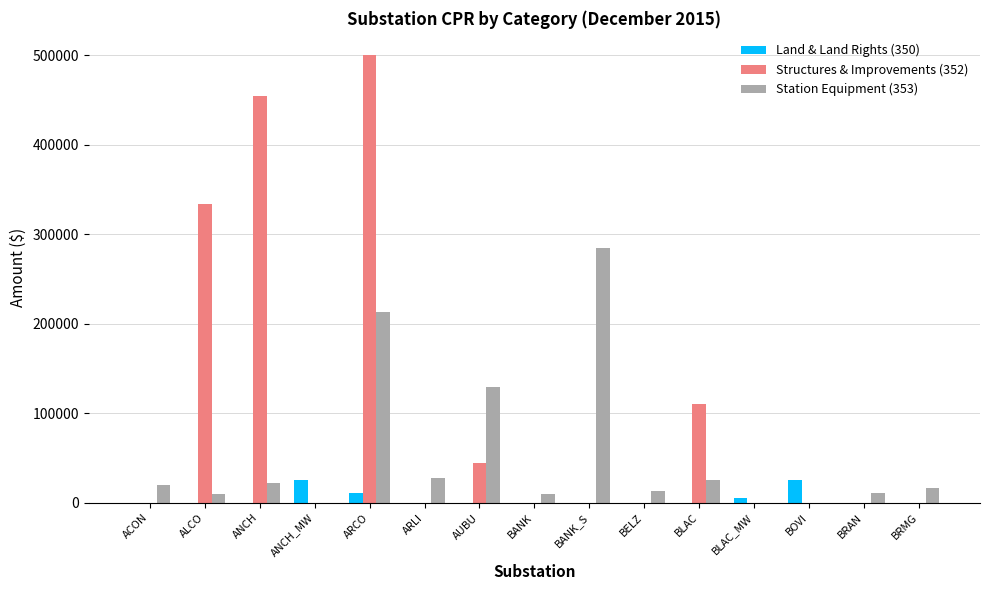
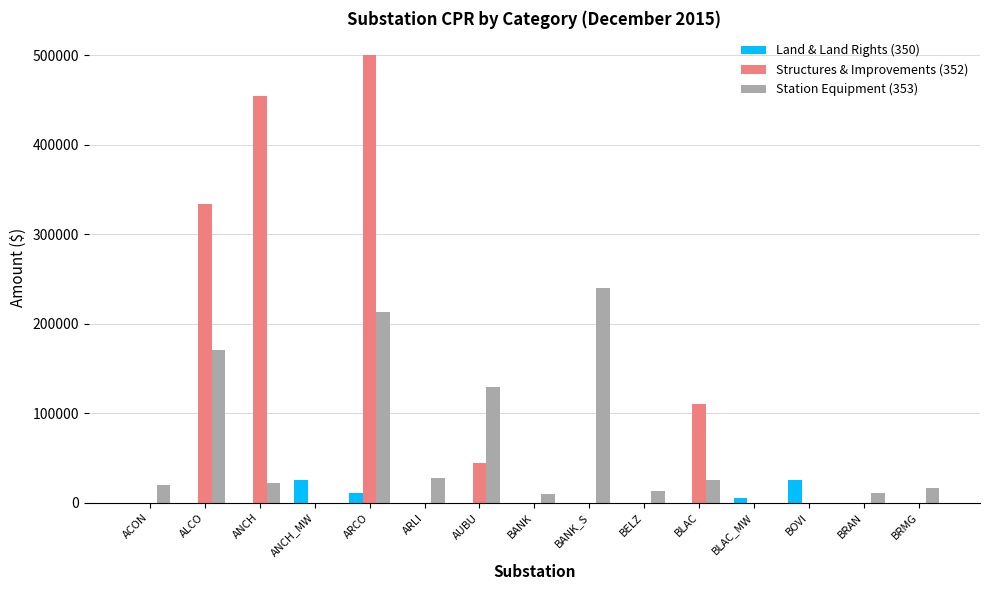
  {
    "Land & Land Rights (350)": {
      "ACON": 0,
      "ALCO": 0,
      "ANCH": 0,
      "ANCH_MW": 30000,
      "ARCO": 10000,
      "ARLI": 0,
      "AUBU": 0,
      "BANK": 0,
      "BANK_S": 0,
      "BELZ": 0,
      "BLAC": 0,
      "BLAC_MW": 10000,
      "BOVI": 30000,
      "BRAN": 0,
      "BRMG": 0
    },
    "Structures & Improvements (352)": {
      "ACON": 0,
      "ALCO": 330000,
      "ANCH": 450000,
      "ANCH_MW": 0,
      "ARCO": 500000,
      "ARLI": 0,
      "AUBU": 40000,
      "BANK": 0,
      "BANK_S": 0,
      "BELZ": 0,
      "BLAC": 110000,
      "BLAC_MW": 0,
      "BOVI": 0,
      "BRAN": 0,
      "BRMG": 0
    },
    "Station Equipment (353)": {
      "ACON": 20000,
-     "ALCO": 10000,
+     "ALCO": 170000,
      "ANCH": 20000,
      "ANCH_MW": 0,
      "ARCO": 210000,
      "ARLI": 30000,
      "AUBU": 130000,
      "BANK": 10000,
-     "BANK_S": 280000,
+     "BANK_S": 240000,
      "BELZ": 10000,
      "BLAC": 30000,
      "BLAC_MW": 0,
      "BOVI": 0,
      "BRAN": 10000,
      "BRMG": 20000
    }
  }
